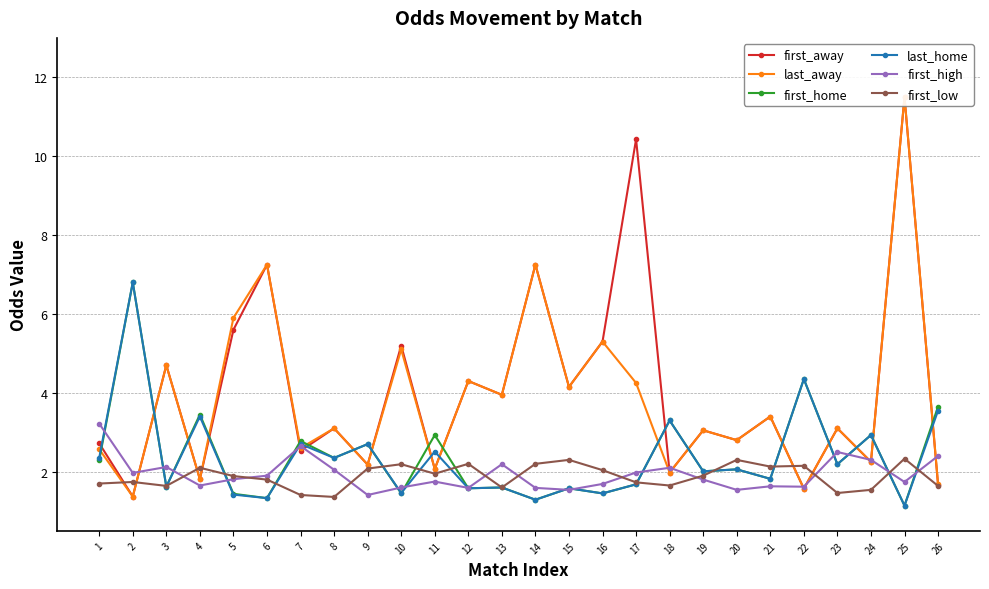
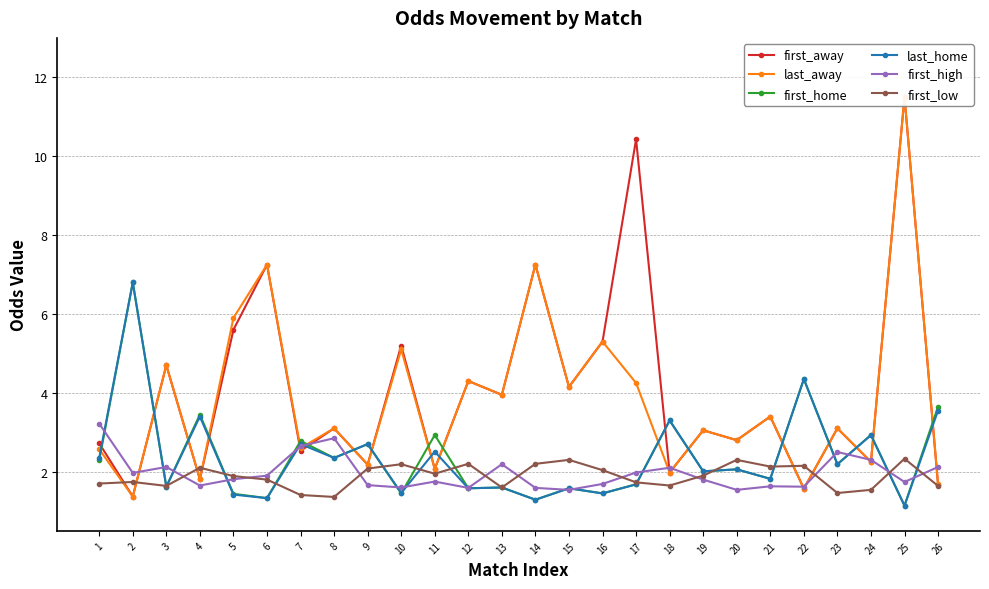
  {
    "first_away": {
      "1": 2.7,
      "5": 5.6,
      "7": 2.5,
      "10": 5.2,
      "17": 10.4
    },
    "last_away": {
      "1": 2.6,
      "5": 5.9,
      "10": 5.1,
      "17": 4.3
    },
    "first_home": {
      "7": 2.8,
      "11": 2.9,
      "26": 3.7
    },
    "last_home": {
      "11": 2.5,
      "26": 3.6
    },
    "first_high": {
      "1": 3.2,
      "2": 2.0,
      "3": 2.1,
      "4": 1.7,
      "5": 1.8,
      "6": 1.9,
-     "8": 2.1,
-     "9": 1.4,
+     "8": 2.9,
+     "9": 1.7,
      "10": 1.6,
      "11": 1.8,
      "13": 2.2,
      "14": 1.6,
      "16": 1.7,
      "17": 2.0,
      "18": 2.1,
      "19": 1.8,
      "20": 1.5,
      "21": 1.6,
      "23": 2.5,
      "25": 1.7,
-     "26": 2.4
+     "26": 2.1
    },
    "first_low": {
      "1": 1.7,
      "2": 1.7,
      "4": 2.1,
      "5": 1.9,
      "6": 1.8,
      "7": 1.4,
      "8": 1.4,
      "9": 2.1,
      "10": 2.2,
      "11": 2.0,
      "12": 2.2,
      "14": 2.2,
      "15": 2.3,
      "16": 2.0,
      "18": 1.7,
      "19": 1.9,
      "20": 2.3,
      "21": 2.1,
      "22": 2.2,
      "23": 1.5,
      "24": 1.5,
      "25": 2.3
    }
  }
